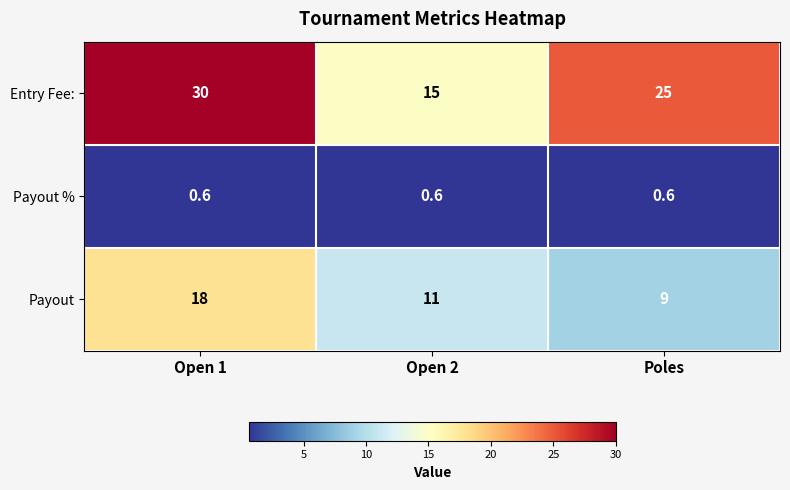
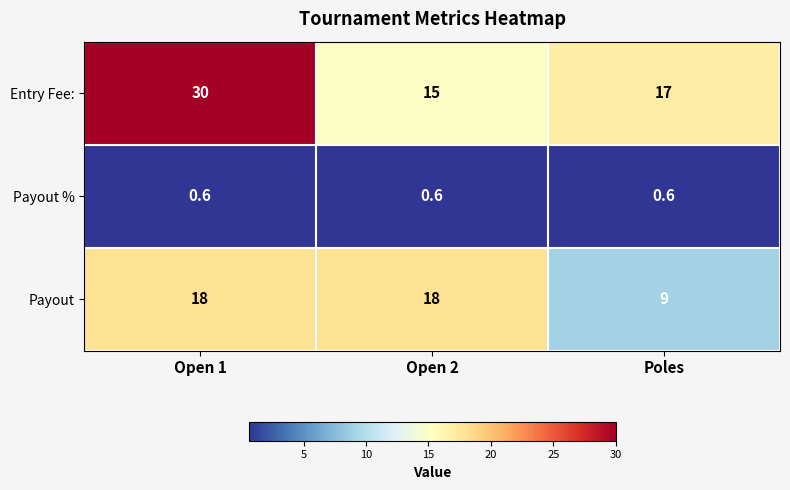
  {
    "Entry Fee:": {
      "Open 1": 30,
      "Open 2": 15,
-     "Poles": 25
+     "Poles": 17
    },
    "Payout %": {
      "Open 1": 0.6,
      "Open 2": 0.6,
      "Poles": 0.6
    },
    "Payout": {
      "Open 1": 18,
-     "Open 2": 11,
+     "Open 2": 18,
      "Poles": 9
    }
  }
